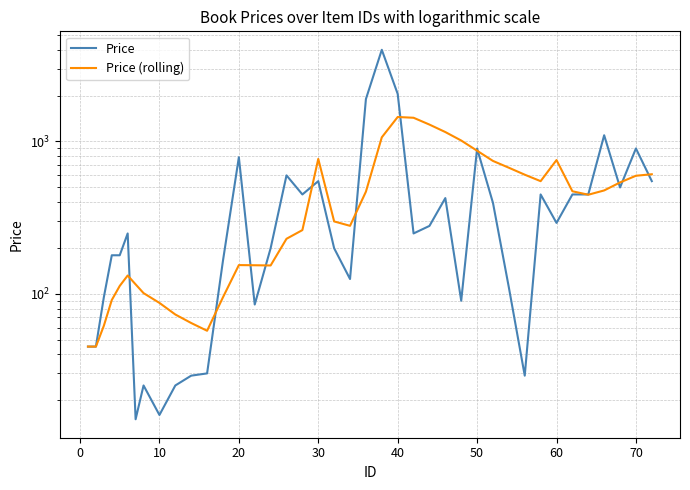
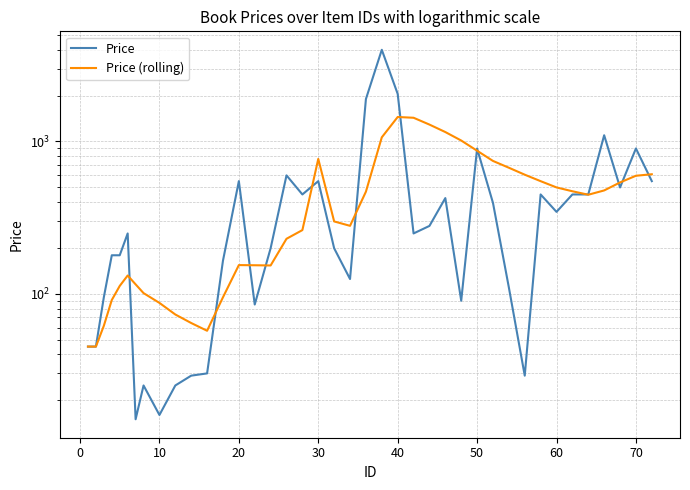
  {
    "Price": {
      "10": 16,
-     "20": 800,
+     "20": 550,
      "30": 550,
      "40": 2100,
-     "60": 290,
+     "60": 350,
      "70": 900
    },
    "Price (rolling)": {
      "10": 90,
      "20": 150,
      "30": 800,
      "40": 1400,
-     "60": 800,
+     "60": 500,
      "70": 600
    }
  }
